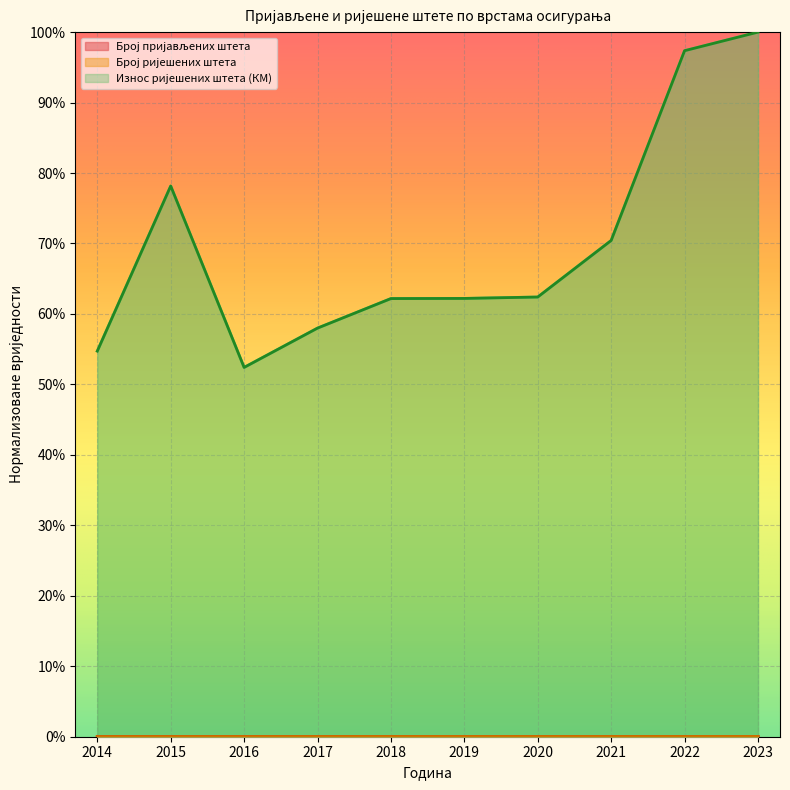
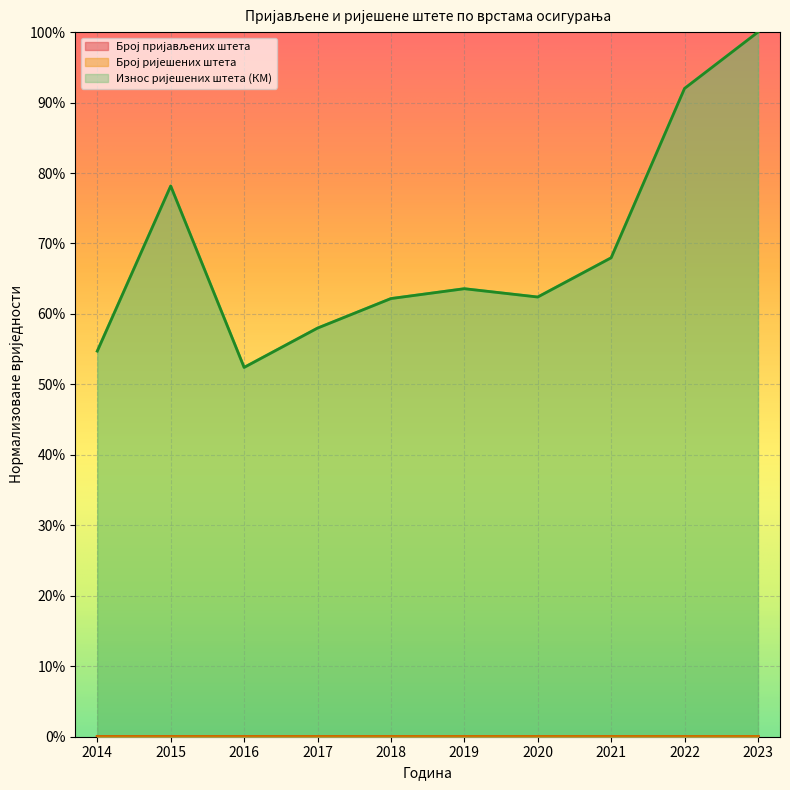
  {
    "Износ ријешених штета (КМ)": {
      "2014": "55%",
      "2015": "78%",
      "2016": "52%",
      "2017": "58%",
      "2018": "62%",
-     "2019": "62%",
+     "2019": "64%",
      "2020": "62%",
-     "2021": "70%",
-     "2022": "97%",
+     "2021": "68%",
+     "2022": "92%",
      "2023": "100%"
    }
  }
